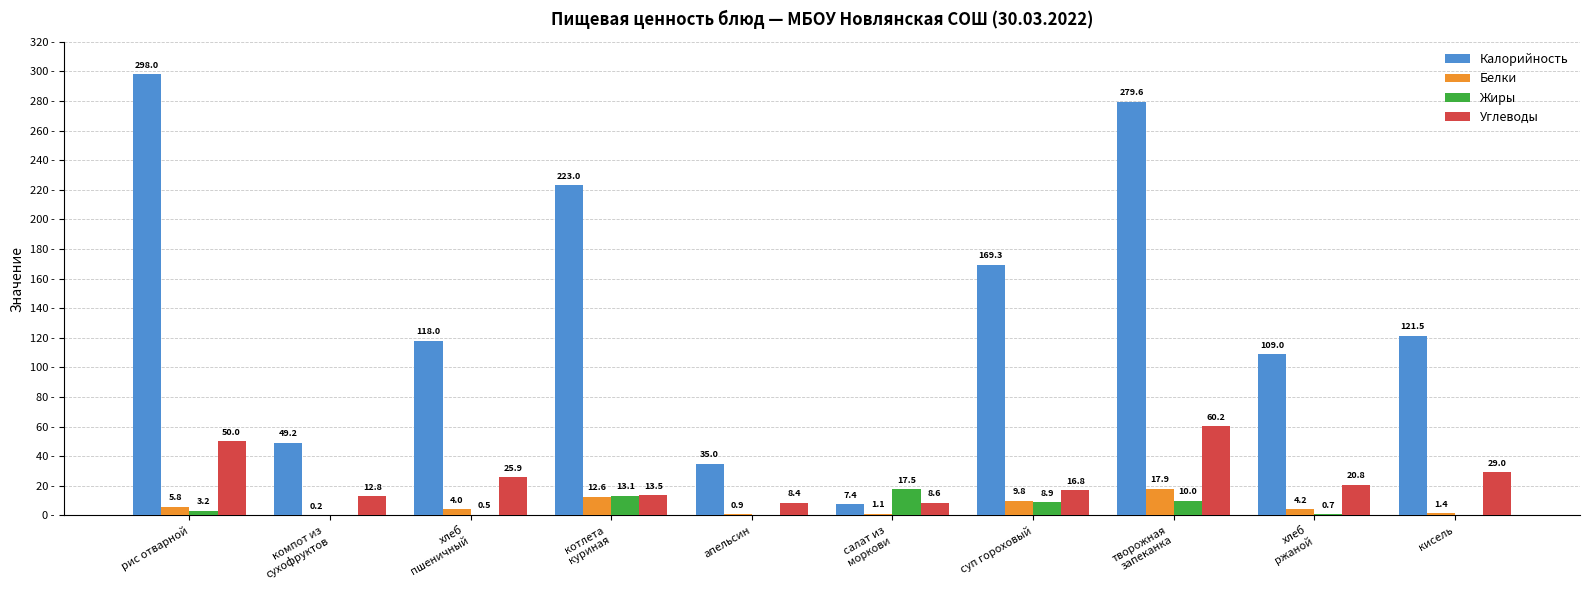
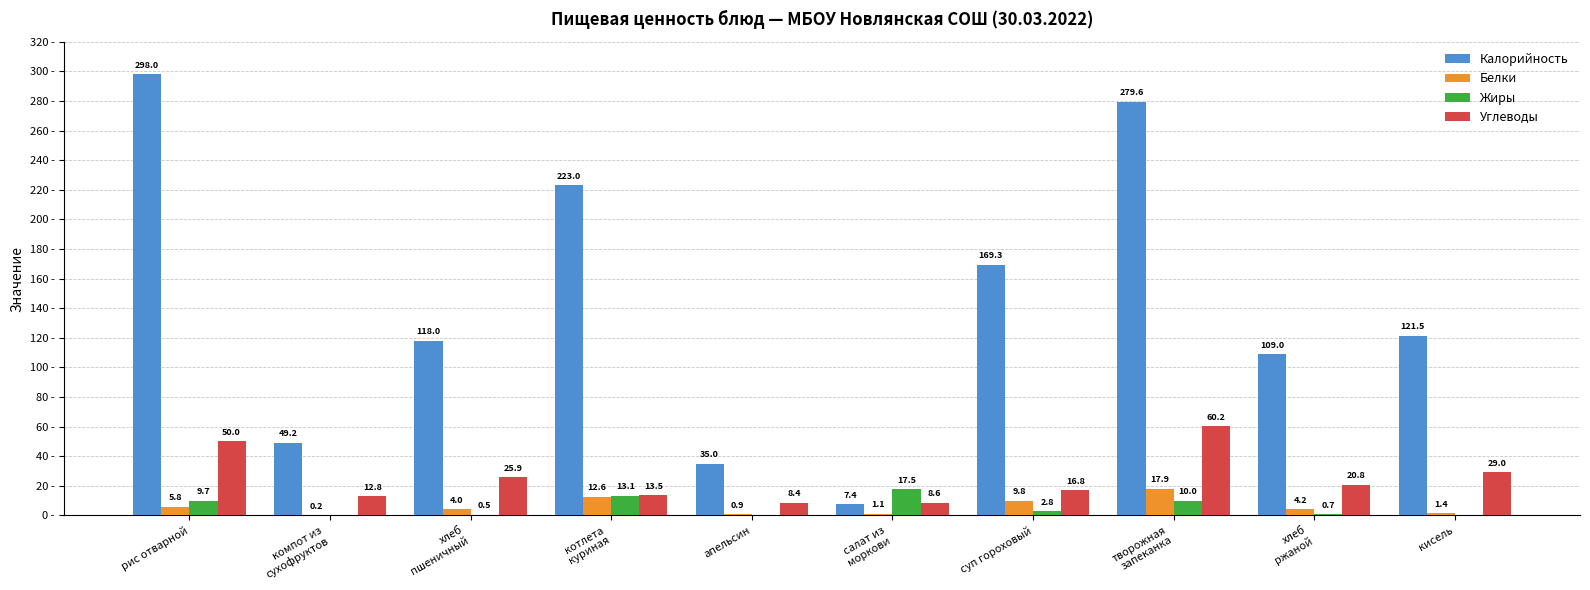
  {
    "Калорийность": {
      "рис отварной": 298.0,
      "компот из сухофруктов": 49.2,
      "хлеб пшеничный": 118.0,
      "котлета куриная": 223.0,
      "апельсин": 35.0,
      "салат из моркови": 7.4,
      "суп гороховый": 169.3,
      "творожная запеканка": 279.6,
      "хлеб ржаной": 109.0,
      "кисель": 121.5
    },
    "Белки": {
      "рис отварной": 5.8,
      "компот из сухофруктов": 0.2,
      "хлеб пшеничный": 4.0,
      "котлета куриная": 12.6,
      "апельсин": 0.9,
      "салат из моркови": 1.1,
      "суп гороховый": 9.8,
      "творожная запеканка": 17.9,
      "хлеб ржаной": 4.2,
      "кисель": 1.4
    },
    "Жиры": {
-     "рис отварной": 3.2,
+     "рис отварной": 9.7,
      "хлеб пшеничный": 0.5,
      "котлета куриная": 13.1,
      "салат из моркови": 17.5,
-     "суп гороховый": 8.9,
+     "суп гороховый": 2.8,
      "творожная запеканка": 10.0,
      "хлеб ржаной": 0.7
    },
    "Углеводы": {
      "рис отварной": 50.0,
      "компот из сухофруктов": 12.8,
      "хлеб пшеничный": 25.9,
      "котлета куриная": 13.5,
      "апельсин": 8.4,
      "салат из моркови": 8.6,
      "суп гороховый": 16.8,
      "творожная запеканка": 60.2,
      "хлеб ржаной": 20.8,
      "кисель": 29.0
    }
  }
